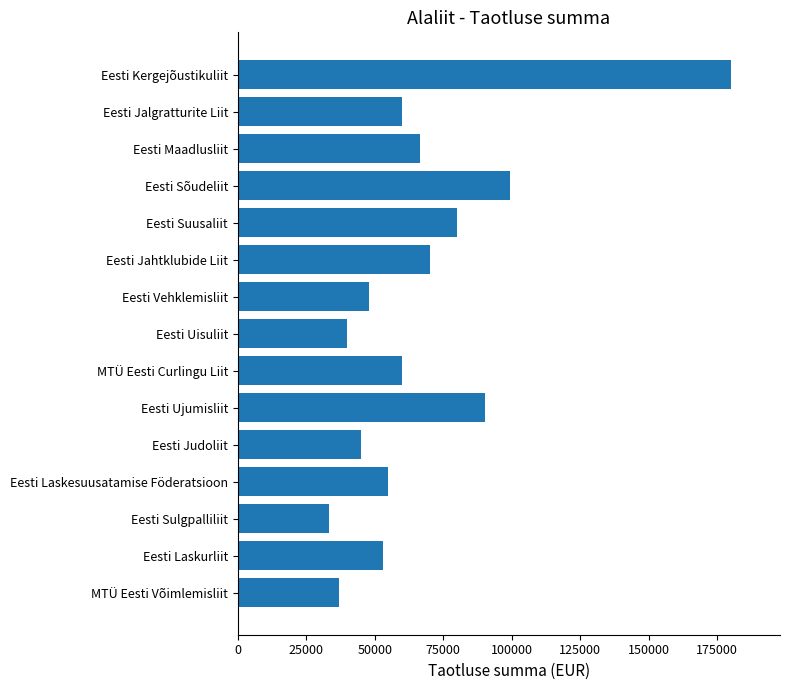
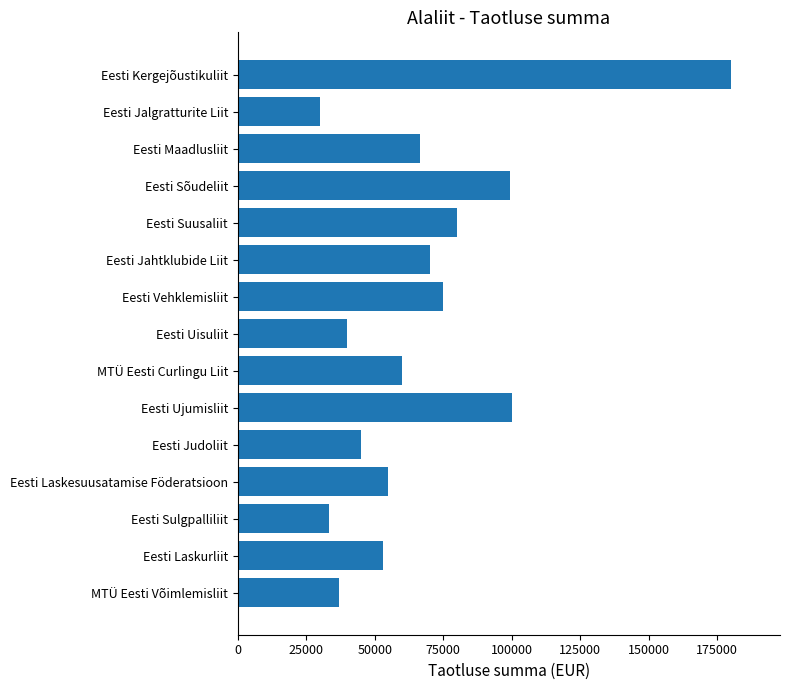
  {
    "Eesti Kergejõustikuliit": 180000,
-   "Eesti Jalgratturite Liit": 60000,
+   "Eesti Jalgratturite Liit": 30000,
    "Eesti Maadlusliit": 67000,
    "Eesti Sõudeliit": 99000,
    "Eesti Suusaliit": 80000,
    "Eesti Jahtklubide Liit": 70000,
-   "Eesti Vehklemisliit": 48000,
+   "Eesti Vehklemisliit": 75000,
    "Eesti Uisuliit": 40000,
    "MTÜ Eesti Curlingu Liit": 60000,
-   "Eesti Ujumisliit": 90000,
+   "Eesti Ujumisliit": 100000,
    "Eesti Judoliit": 45000,
    "Eesti Laskesuusatamise Föderatsioon": 55000,
    "Eesti Sulgpalliliit": 33000,
    "Eesti Laskurliit": 53000,
    "MTÜ Eesti Võimlemisliit": 37000
  }
